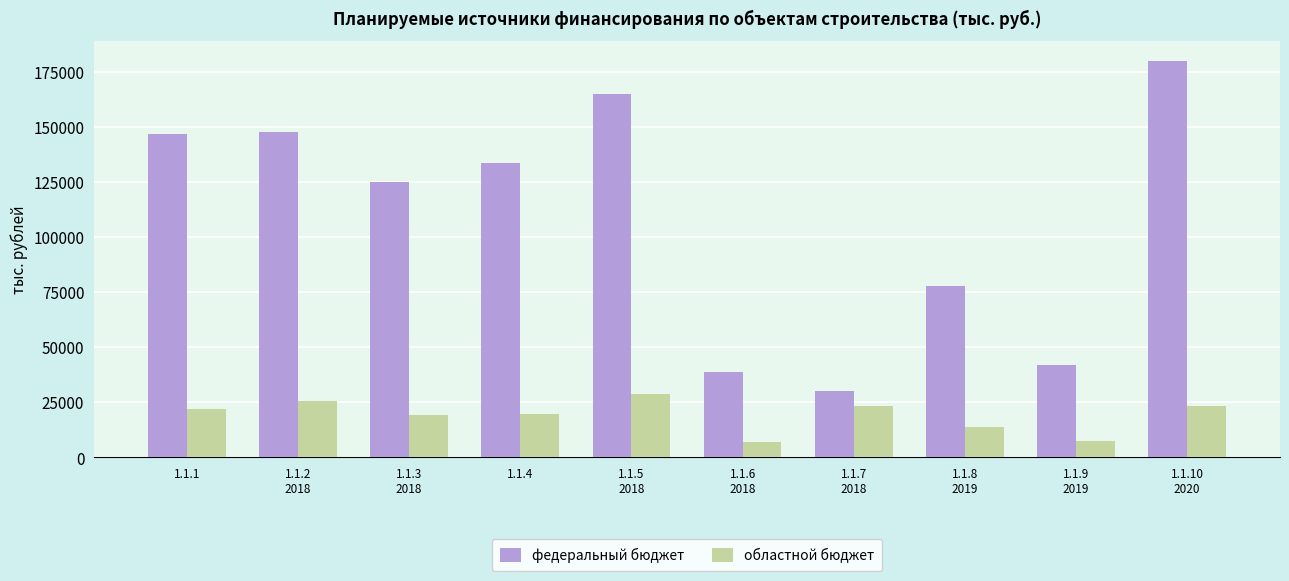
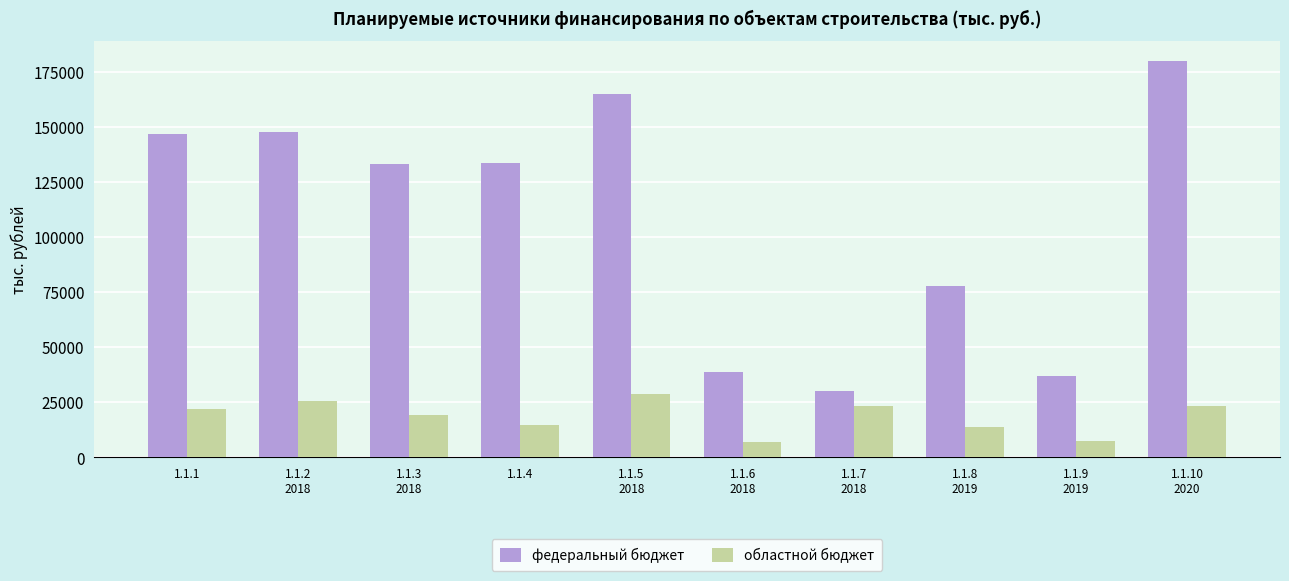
  {
    "федеральный бюджет": {
      "1.1.1": 147000,
      "1.1.2 2018": 148000,
-     "1.1.3 2018": 125000,
+     "1.1.3 2018": 133000,
      "1.1.4": 134000,
      "1.1.5 2018": 165000,
      "1.1.6 2018": 39000,
      "1.1.7 2018": 30000,
      "1.1.8 2019": 78000,
-     "1.1.9 2019": 42000,
+     "1.1.9 2019": 37000,
      "1.1.10 2020": 180000
    },
    "областной бюджет": {
      "1.1.1": 22000,
      "1.1.2 2018": 26000,
      "1.1.3 2018": 19000,
-     "1.1.4": 20000,
+     "1.1.4": 15000,
      "1.1.5 2018": 29000,
      "1.1.6 2018": 7000,
      "1.1.7 2018": 23000,
      "1.1.8 2019": 14000,
      "1.1.9 2019": 7000,
      "1.1.10 2020": 23000
    }
  }
